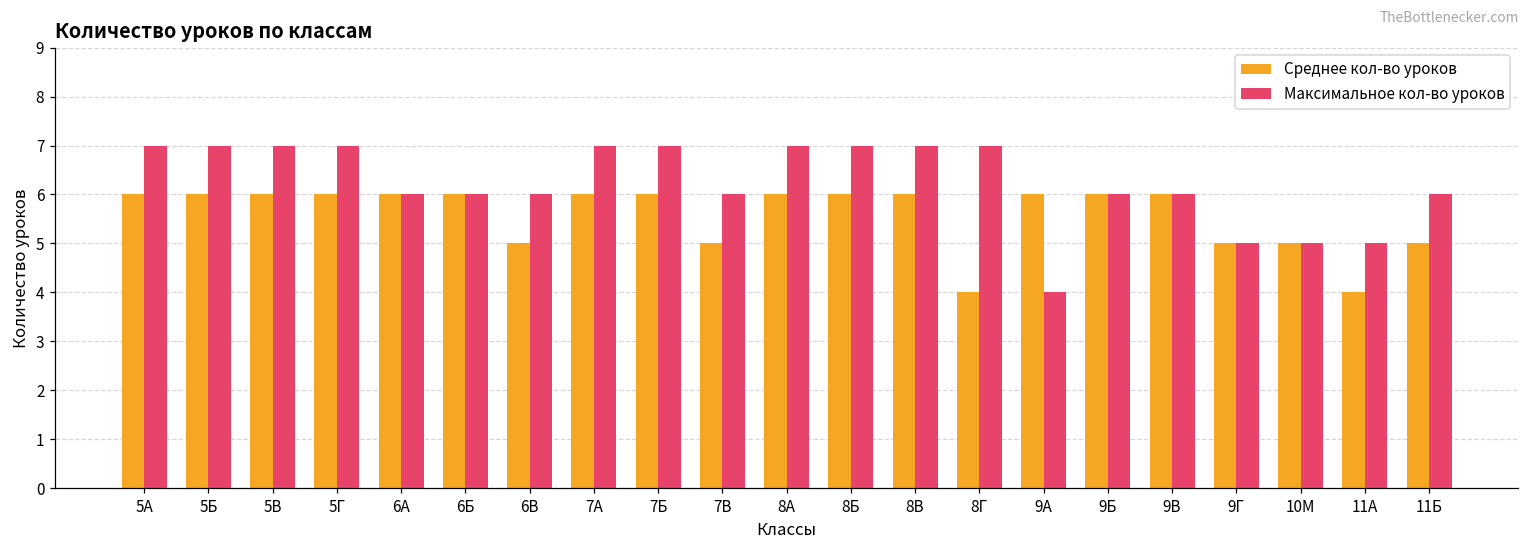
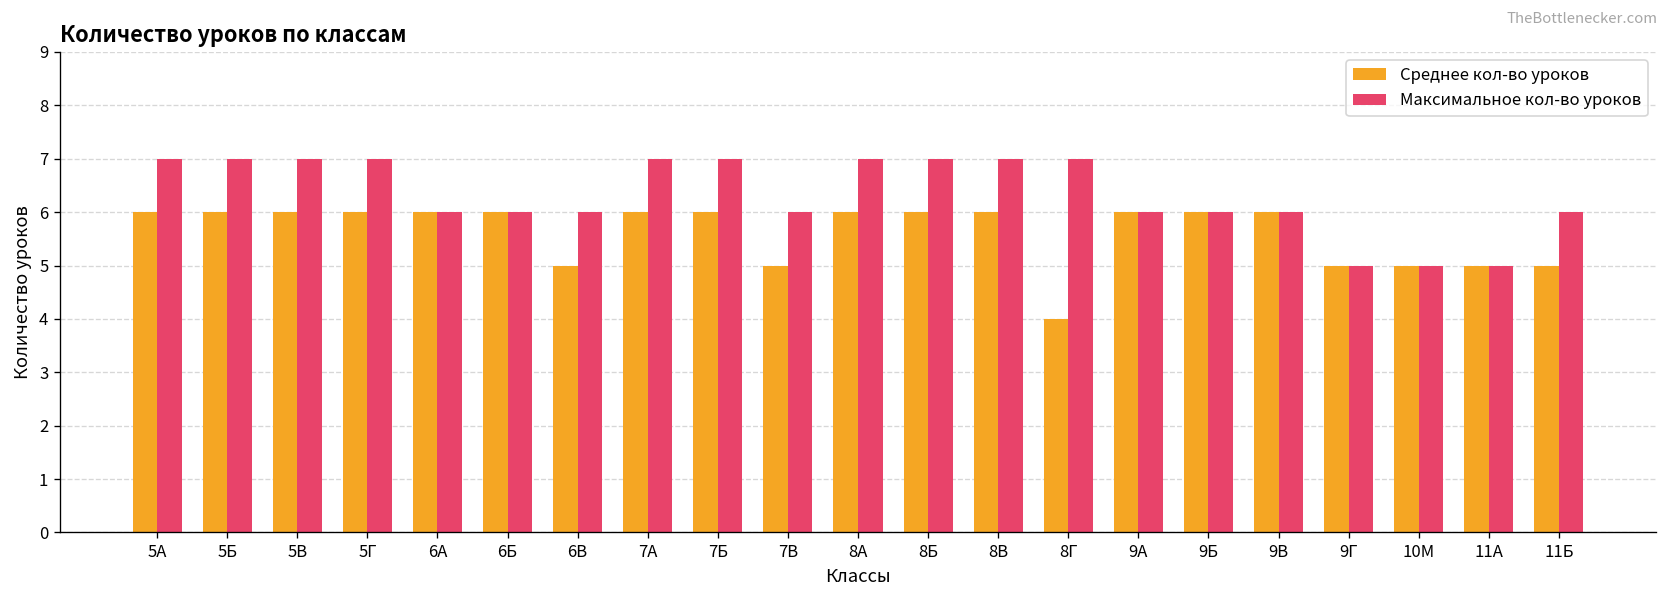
  {
    "Среднее кол-во уроков": {
      "5А": 6,
      "5Б": 6,
      "5В": 6,
      "5Г": 6,
      "6А": 6,
      "6Б": 6,
      "6В": 5,
      "7А": 6,
      "7Б": 6,
      "7В": 5,
      "8А": 6,
      "8Б": 6,
      "8В": 6,
      "8Г": 4,
      "9А": 6,
      "9Б": 6,
      "9В": 6,
      "9Г": 5,
      "10М": 5,
-     "11А": 4,
+     "11А": 5,
      "11Б": 5
    },
    "Максимальное кол-во уроков": {
      "5А": 7,
      "5Б": 7,
      "5В": 7,
      "5Г": 7,
      "6А": 6,
      "6Б": 6,
      "6В": 6,
      "7А": 7,
      "7Б": 7,
      "7В": 6,
      "8А": 7,
      "8Б": 7,
      "8В": 7,
      "8Г": 7,
-     "9А": 4,
+     "9А": 6,
      "9Б": 6,
      "9В": 6,
      "9Г": 5,
      "10М": 5,
      "11А": 5,
      "11Б": 6
    }
  }
